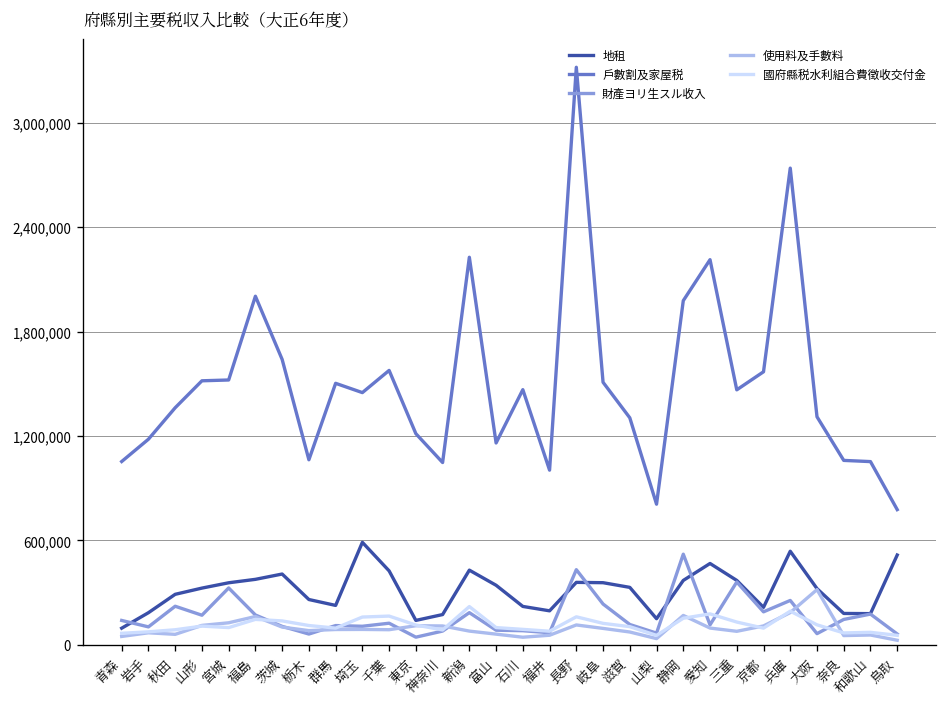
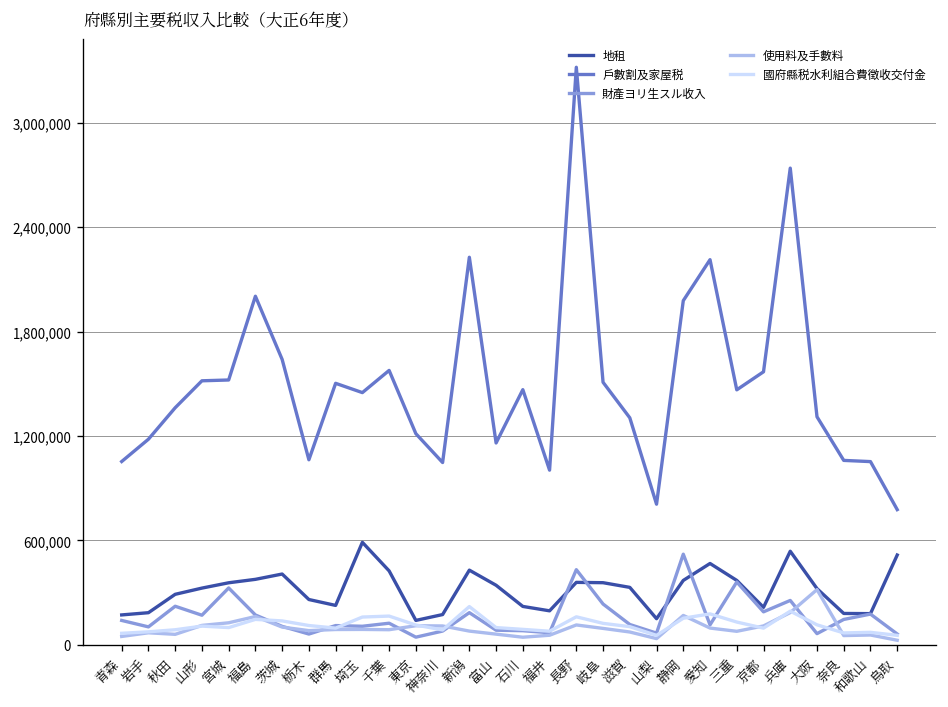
  {
    "地租": {
-     "青森": "90,000",
+     "青森": "170,000",
      "岩手": "180,000",
      "秋田": "290,000",
      "山形": "330,000",
      "宮城": "360,000",
      "福島": "380,000",
      "茨城": "410,000",
      "栃木": "260,000",
      "群馬": "230,000",
      "埼玉": "590,000",
      "千葉": "420,000",
      "東京": "140,000",
      "神奈川": "170,000",
      "新潟": "430,000",
      "富山": "340,000",
      "石川": "220,000",
      "福井": "190,000",
      "長野": "360,000",
      "岐阜": "360,000",
      "滋賀": "330,000",
      "山梨": "150,000",
      "静岡": "370,000",
      "愛知": "470,000",
      "京都": "210,000",
      "兵庫": "540,000",
      "奈良": "180,000",
      "鳥取": "520,000"
    }
  }
